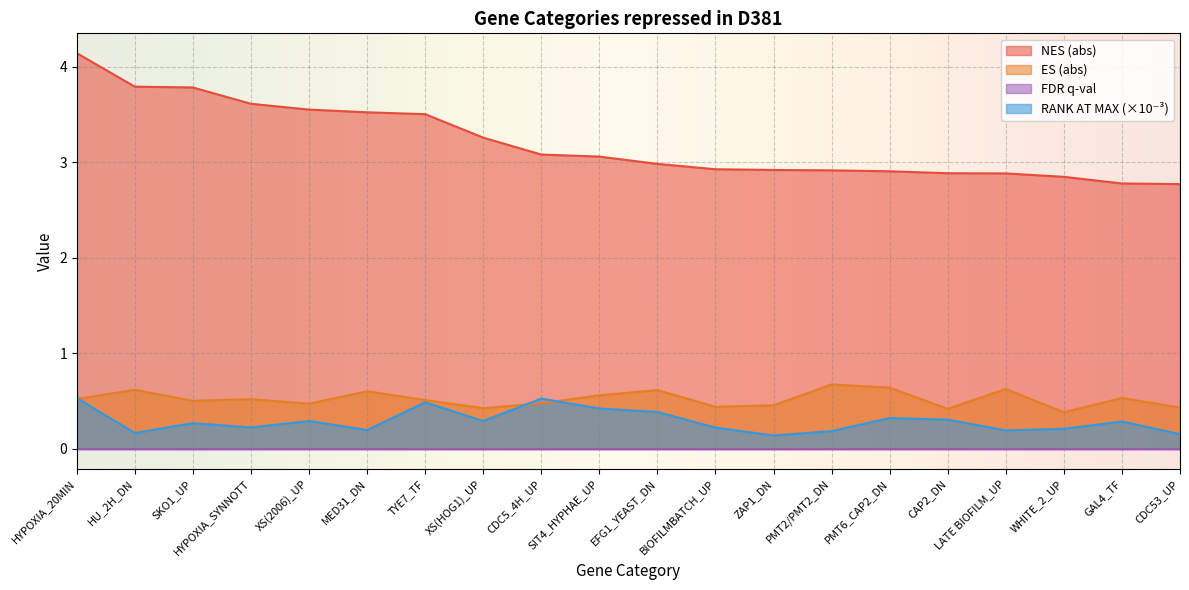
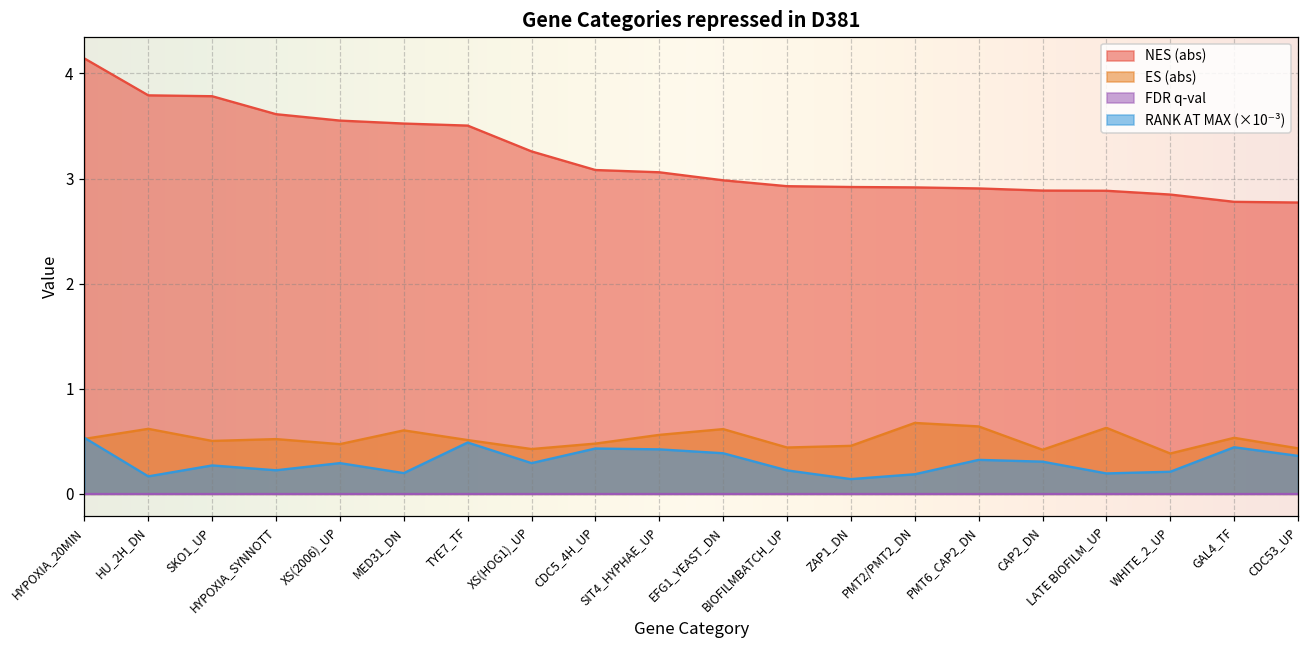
  {
    "FDR q-val": {
      "HYPOXIA_20MIN": 0.0,
      "HU_2H_DN": 0.0,
      "SKO1_UP": 0.0,
      "HYPOXIA_SYNNOTT": 0.0,
      "XS(2006)_UP": 0.0,
      "MED31_DN": 0.0,
      "TYE7_TF": 0.0,
      "XS(HOG1)_UP": 0.0,
      "CDC5_4H_UP": 0.0,
      "SIT4_HYPHAE_UP": 0.0,
      "EFG1_YEAST_DN": 0.0,
      "BIOFILMBATCH_UP": 0.0,
      "ZAP1_DN": 0.0,
      "PMT2/PMT2_DN": 0.0,
      "PMT6_CAP2_DN": 0.0,
      "CAP2_DN": 0.0,
      "LATE BIOFILM_UP": 0.0,
      "WHITE_2_UP": 0.0,
      "GAL4_TF": 0.0,
      "CDC53_UP": 0.0
    },
    "RANK AT MAX (×10⁻³)": {
      "HU_2H_DN": 0.2,
      "SKO1_UP": 0.3,
      "HYPOXIA_SYNNOTT": 0.2,
      "XS(2006)_UP": 0.3,
      "MED31_DN": 0.2,
      "XS(HOG1)_UP": 0.3,
-     "CDC5_4H_UP": 0.5,
+     "CDC5_4H_UP": 0.4,
      "SIT4_HYPHAE_UP": 0.4,
      "EFG1_YEAST_DN": 0.4,
      "BIOFILMBATCH_UP": 0.2,
      "ZAP1_DN": 0.1,
      "PMT2/PMT2_DN": 0.2,
      "PMT6_CAP2_DN": 0.3,
      "CAP2_DN": 0.3,
      "LATE BIOFILM_UP": 0.2,
      "WHITE_2_UP": 0.2,
-     "GAL4_TF": 0.3,
-     "CDC53_UP": 0.2
+     "GAL4_TF": 0.4,
+     "CDC53_UP": 0.4
    }
  }
